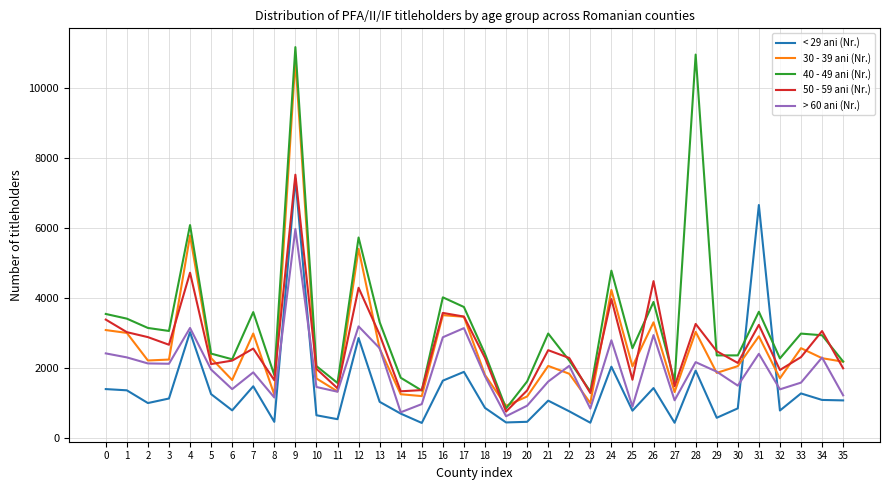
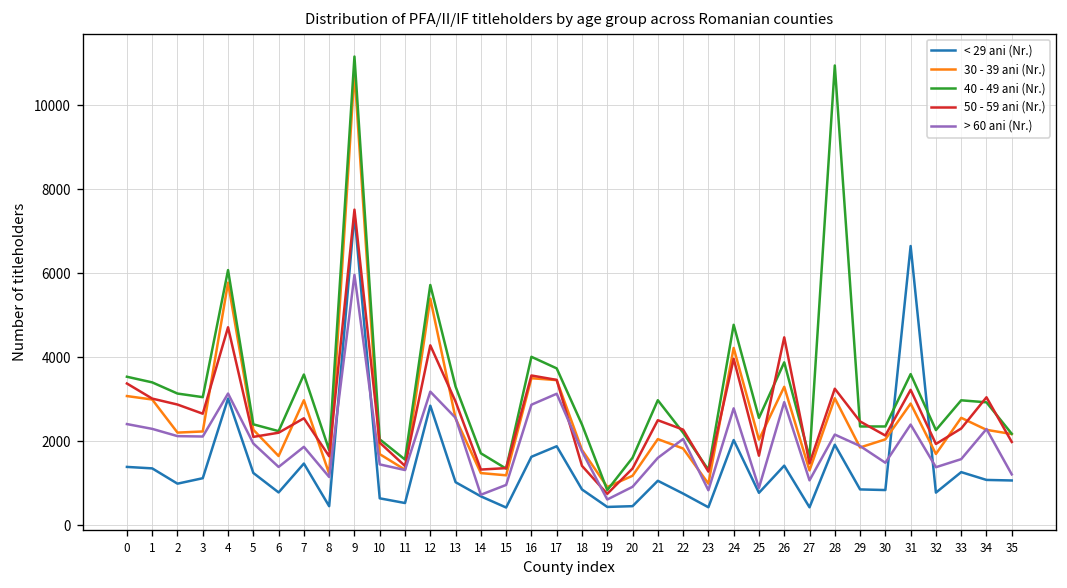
  {
    "< 29 ani (Nr.)": {
      "0": 1400,
      "1": 1400,
      "2": 1000,
      "3": 1100,
      "4": 3000,
      "5": 1200,
      "6": 800,
      "7": 1500,
      "8": 500,
      "9": 7400,
      "10": 600,
      "11": 500,
      "12": 2800,
      "13": 1000,
      "15": 400,
      "16": 1600,
      "17": 1900,
      "18": 900,
      "19": 400,
      "20": 500,
      "21": 1100,
      "22": 800,
      "23": 400,
      "24": 2000,
      "25": 800,
      "26": 1400,
      "27": 400,
      "28": 1900,
-     "29": 600,
+     "29": 900,
      "30": 800,
      "31": 6600,
      "32": 800,
      "33": 1300,
      "34": 1100,
      "35": 1100
    },
    "30 - 39 ani (Nr.)": {
      "0": 3100,
      "2": 2200,
      "3": 2200,
      "4": 5800,
      "5": 2300,
      "6": 1600,
      "7": 3000,
      "8": 1200,
      "9": 10800,
      "10": 1700,
      "12": 5400,
      "14": 1200,
      "15": 1200,
      "20": 1200,
      "21": 2100,
      "22": 1800,
      "23": 1000,
      "24": 4200,
      "25": 2000,
      "26": 3300,
      "27": 1300,
      "28": 3000,
      "30": 2000,
      "31": 2900,
      "32": 1700,
      "33": 2600
    },
    "40 - 49 ani (Nr.)": {
      "0": 3500,
      "1": 3400,
      "2": 3100,
      "3": 3100,
      "4": 6100,
      "5": 2400,
      "7": 3600,
      "8": 1800,
      "9": 11200,
      "10": 2000,
      "11": 1600,
      "12": 5700,
      "13": 3300,
      "14": 1700,
      "16": 4000,
      "17": 3700,
      "18": 2400,
      "20": 1600,
      "21": 3000,
      "22": 2200,
      "24": 4800,
      "25": 2600,
      "26": 3900,
      "27": 1600,
      "28": 10900,
      "29": 2400,
      "30": 2400,
      "31": 3600,
      "32": 2300,
      "33": 3000,
      "34": 2900
    },
    "50 - 59 ani (Nr.)": {
      "0": 3400,
      "2": 2900,
      "3": 2700,
      "4": 4700,
      "5": 2100,
      "7": 2500,
      "8": 1600,
      "9": 7500,
      "10": 2000,
      "11": 1400,
      "12": 4300,
      "13": 2900,
      "14": 1300,
-     "18": 2300,
+     "18": 1400,
      "19": 700,
      "20": 1400,
      "21": 2500,
      "22": 2300,
      "24": 4000,
      "25": 1700,
      "26": 4500,
      "27": 1500,
      "28": 3300,
      "29": 2500,
      "30": 2100,
      "31": 3200,
      "32": 1900,
      "33": 2300,
      "34": 3000,
      "35": 2000
    },
    "> 60 ani (Nr.)": {
      "0": 2400,
      "1": 2300,
      "2": 2100,
      "3": 2100,
      "4": 3100,
      "5": 1900,
      "6": 1400,
      "7": 1900,
      "8": 1100,
      "9": 6000,
      "10": 1400,
      "12": 3200,
      "15": 1000,
      "16": 2900,
      "17": 3100,
      "19": 600,
      "20": 900,
      "21": 1600,
      "22": 2100,
      "23": 800,
      "24": 2800,
      "25": 900,
      "26": 2900,
      "27": 1100,
      "28": 2200,
      "30": 1500,
      "31": 2400,
      "32": 1400,
      "33": 1600,
      "35": 1200
    }
  }
